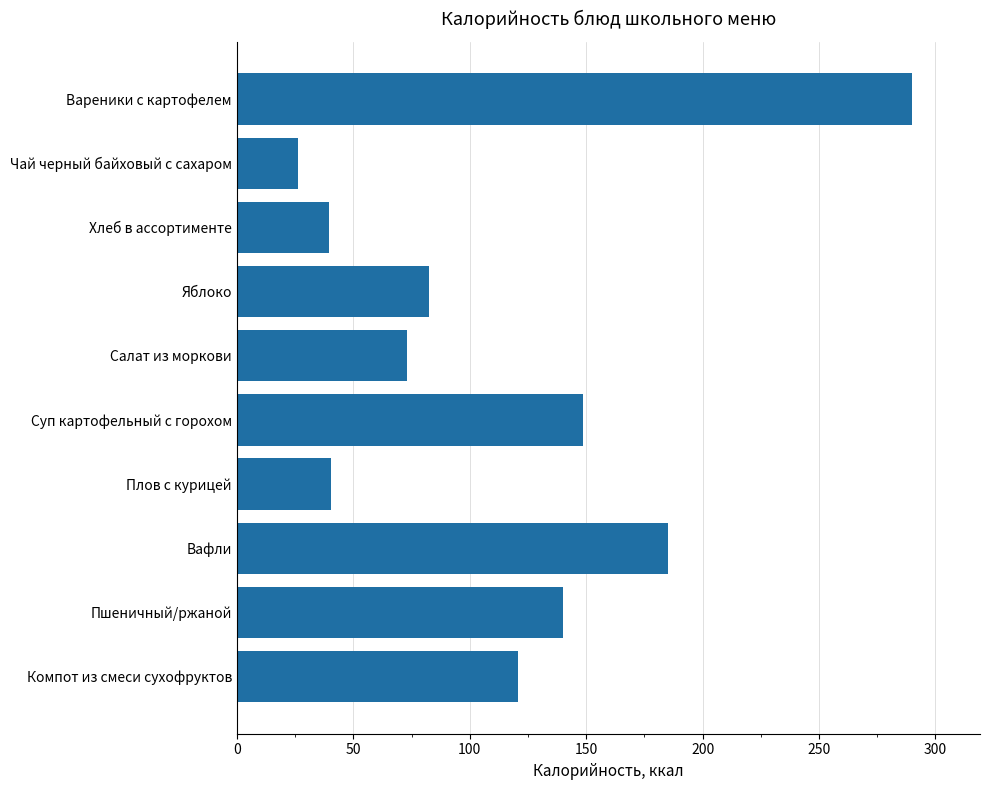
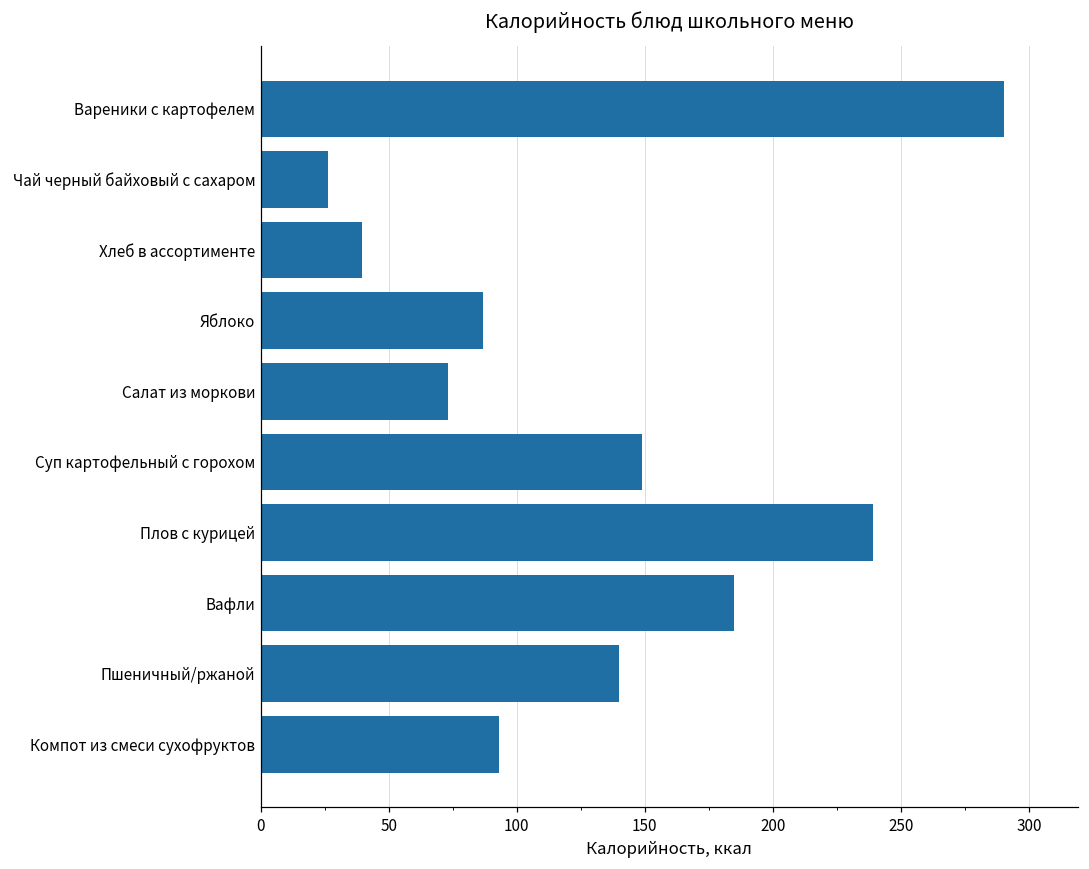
  {
    "Вареники с картофелем": 290,
    "Чай черный байховый с сахаром": 26,
    "Хлеб в ассортименте": 40,
-   "Яблоко": 83,
+   "Яблоко": 87,
    "Салат из моркови": 73,
    "Суп картофельный с горохом": 149,
-   "Плов с курицей": 40,
+   "Плов с курицей": 239,
    "Вафли": 185,
    "Пшеничный/ржаной": 140,
-   "Компот из смеси сухофруктов": 121
+   "Компот из смеси сухофруктов": 93
  }
